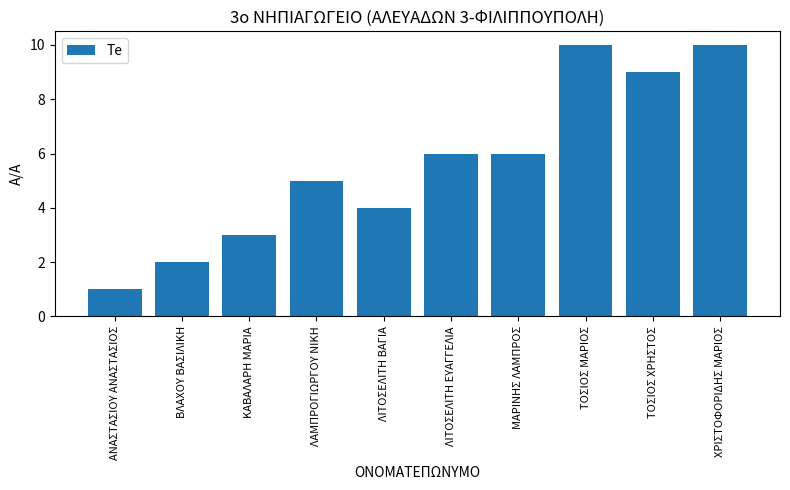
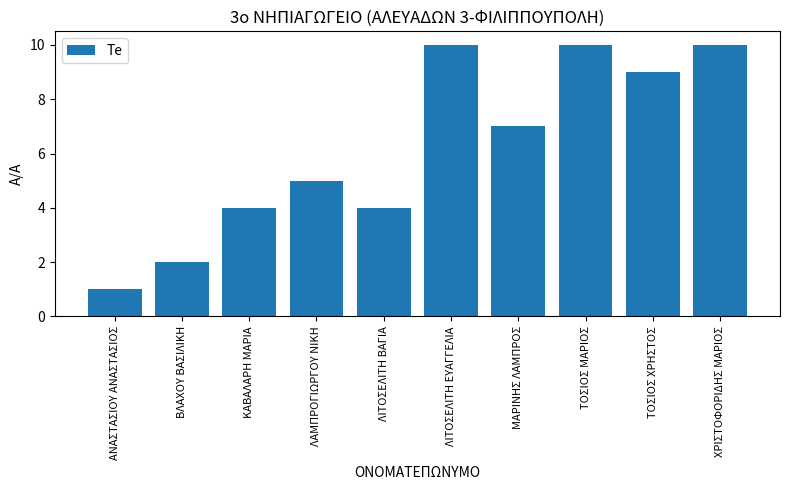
  {
    "ΑΝΑΣΤΑΣΙΟΥ ΑΝΑΣΤΑΣΙΟΣ": 1,
    "ΒΛΑΧΟΥ ΒΑΣΙΛΙΚΗ": 2,
-   "ΚΑΒΑΛΑΡΗ ΜΑΡΙΑ": 3,
+   "ΚΑΒΑΛΑΡΗ ΜΑΡΙΑ": 4,
    "ΛΑΜΠΡΟΓΙΩΡΓΟΥ ΝΙΚΗ": 5,
    "ΛΙΤΟΣΕΛΙΤΗ ΒΑΓΙΑ": 4,
-   "ΛΙΤΟΣΕΛΙΤΗ ΕΥΑΓΓΕΛΙΑ": 6,
-   "ΜΑΡΙΝΗΣ ΛΑΜΠΡΟΣ": 6,
+   "ΛΙΤΟΣΕΛΙΤΗ ΕΥΑΓΓΕΛΙΑ": 10,
+   "ΜΑΡΙΝΗΣ ΛΑΜΠΡΟΣ": 7,
    "ΤΟΣΙΟΣ ΜΑΡΙΟΣ": 10,
    "ΤΟΣΙΟΣ ΧΡΗΣΤΟΣ": 9,
    "ΧΡΙΣΤΟΦΟΡΙΔΗΣ ΜΑΡΙΟΣ": 10
  }
